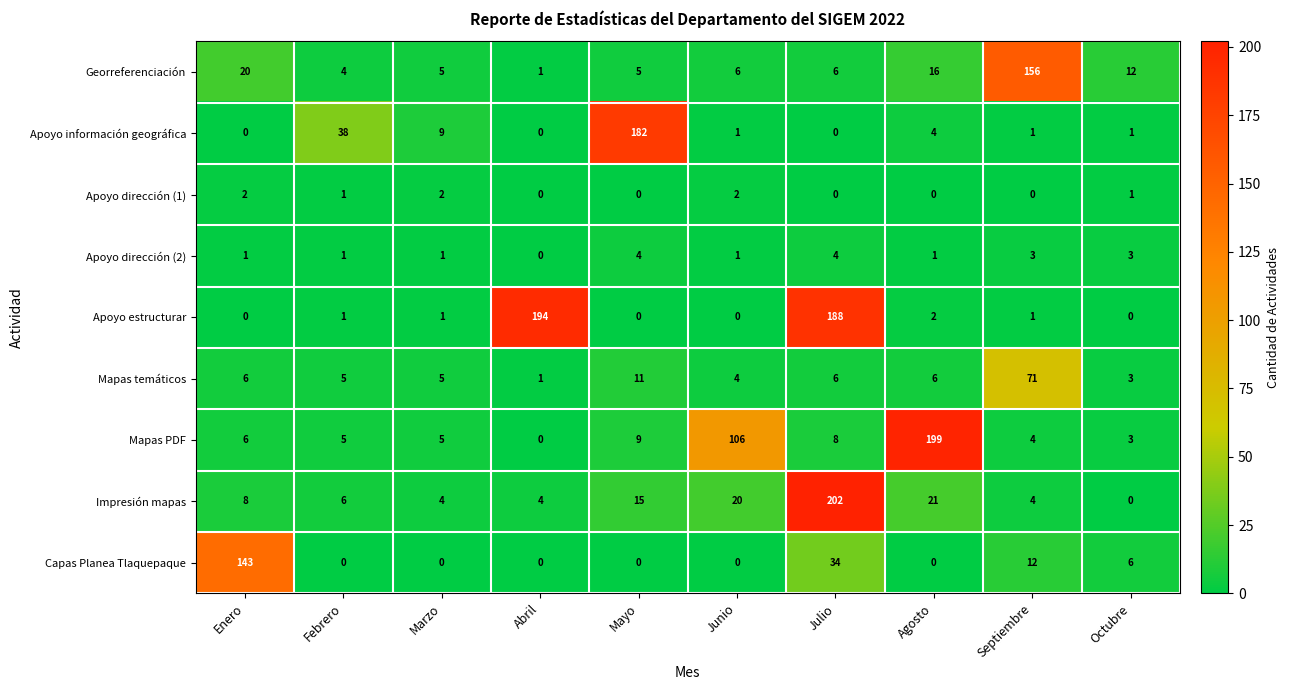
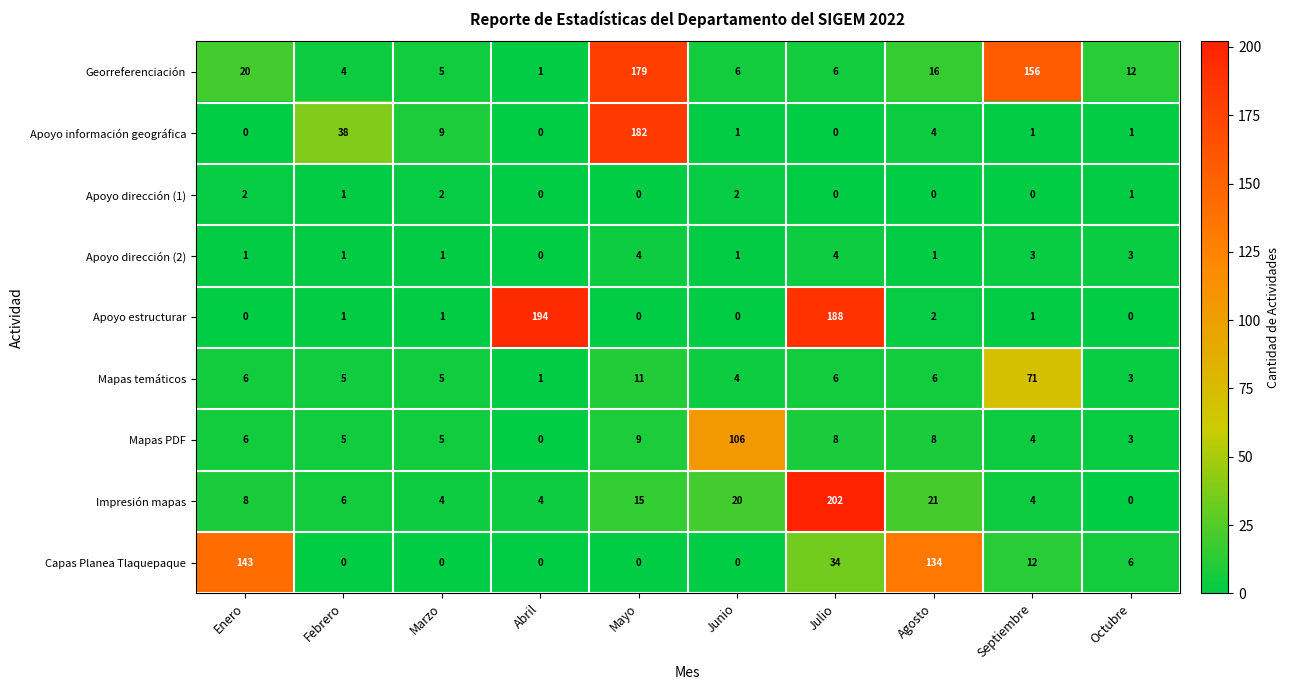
  {
    "Georreferenciación": {
      "Enero": 20,
      "Febrero": 4,
      "Marzo": 5,
      "Abril": 1,
-     "Mayo": 5,
+     "Mayo": 179,
      "Junio": 6,
      "Julio": 6,
      "Agosto": 16,
      "Septiembre": 156,
      "Octubre": 12
    },
    "Apoyo información geográfica": {
      "Enero": 0,
      "Febrero": 38,
      "Marzo": 9,
      "Abril": 0,
      "Mayo": 182,
      "Junio": 1,
      "Julio": 0,
      "Agosto": 4,
      "Septiembre": 1,
      "Octubre": 1
    },
    "Apoyo dirección (1)": {
      "Enero": 2,
      "Febrero": 1,
      "Marzo": 2,
      "Abril": 0,
      "Mayo": 0,
      "Junio": 2,
      "Julio": 0,
      "Agosto": 0,
      "Septiembre": 0,
      "Octubre": 1
    },
    "Apoyo dirección (2)": {
      "Enero": 1,
      "Febrero": 1,
      "Marzo": 1,
      "Abril": 0,
      "Mayo": 4,
      "Junio": 1,
      "Julio": 4,
      "Agosto": 1,
      "Septiembre": 3,
      "Octubre": 3
    },
    "Apoyo estructurar": {
      "Enero": 0,
      "Febrero": 1,
      "Marzo": 1,
      "Abril": 194,
      "Mayo": 0,
      "Junio": 0,
      "Julio": 188,
      "Agosto": 2,
      "Septiembre": 1,
      "Octubre": 0
    },
    "Mapas temáticos": {
      "Enero": 6,
      "Febrero": 5,
      "Marzo": 5,
      "Abril": 1,
      "Mayo": 11,
      "Junio": 4,
      "Julio": 6,
      "Agosto": 6,
      "Septiembre": 71,
      "Octubre": 3
    },
    "Mapas PDF": {
      "Enero": 6,
      "Febrero": 5,
      "Marzo": 5,
      "Abril": 0,
      "Mayo": 9,
      "Junio": 106,
      "Julio": 8,
-     "Agosto": 199,
+     "Agosto": 8,
      "Septiembre": 4,
      "Octubre": 3
    },
    "Impresión mapas": {
      "Enero": 8,
      "Febrero": 6,
      "Marzo": 4,
      "Abril": 4,
      "Mayo": 15,
      "Junio": 20,
      "Julio": 202,
      "Agosto": 21,
      "Septiembre": 4,
      "Octubre": 0
    },
    "Capas Planea Tlaquepaque": {
      "Enero": 143,
      "Febrero": 0,
      "Marzo": 0,
      "Abril": 0,
      "Mayo": 0,
      "Junio": 0,
      "Julio": 34,
-     "Agosto": 0,
+     "Agosto": 134,
      "Septiembre": 12,
      "Octubre": 6
    }
  }
